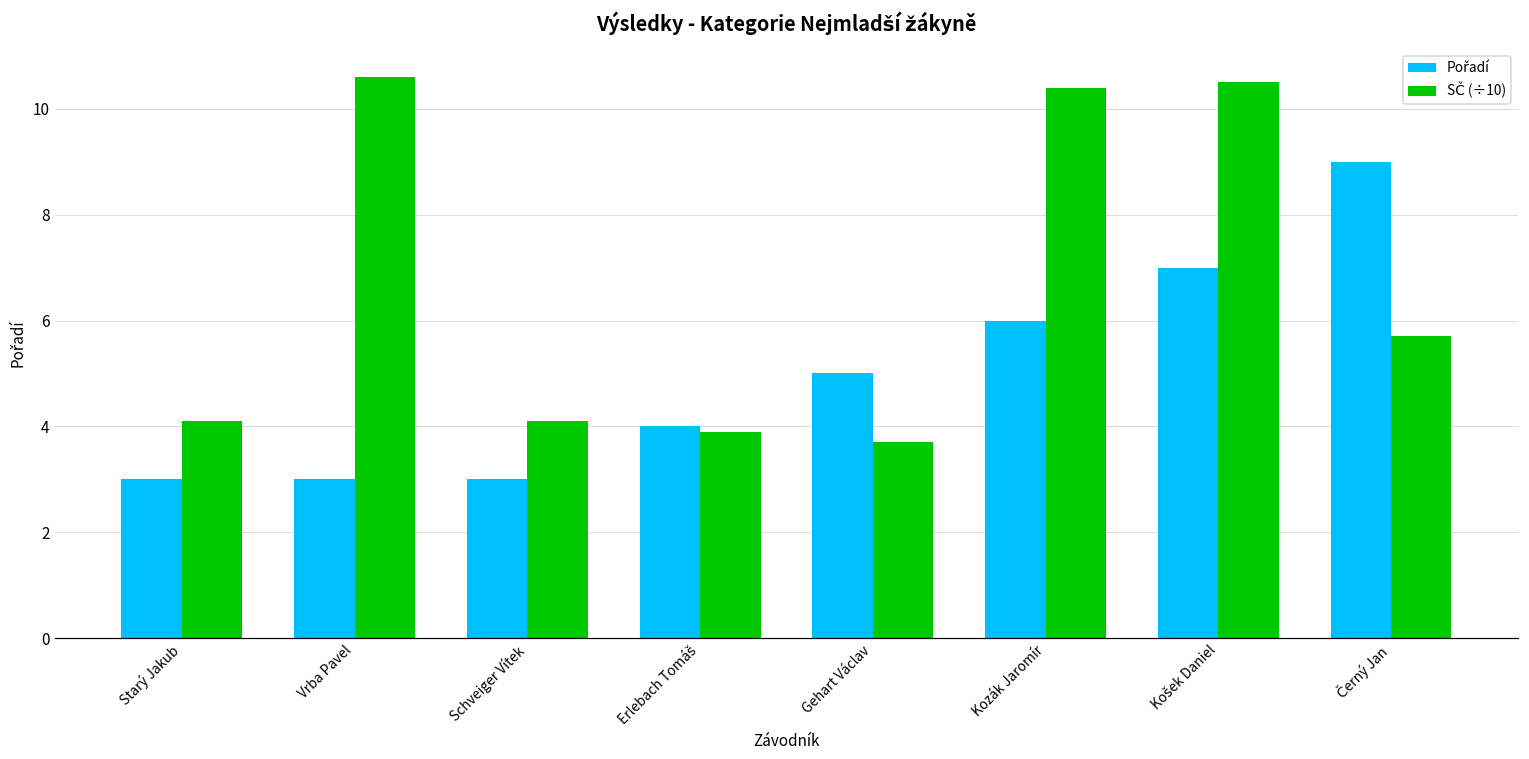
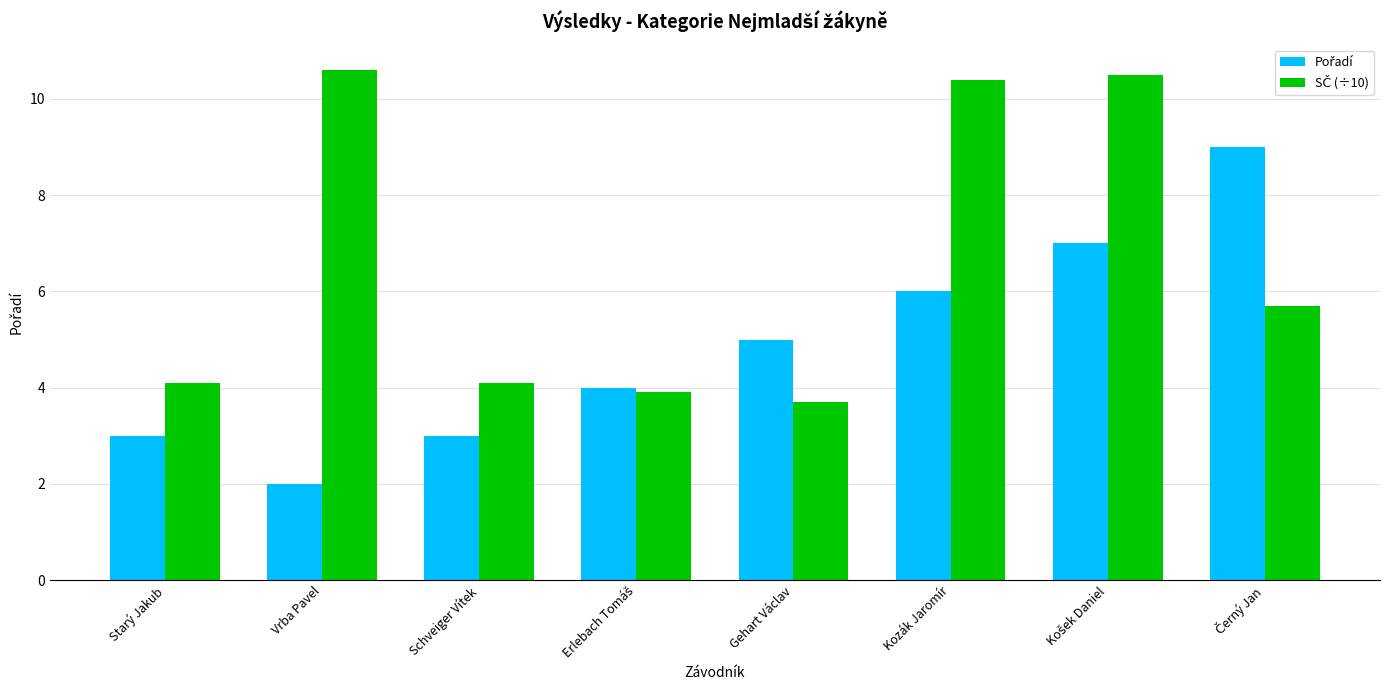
  {
    "Pořadí": {
      "Starý Jakub": 3,
-     "Vrba Pavel": 3,
+     "Vrba Pavel": 2,
      "Schveiger Vítek": 3,
      "Erlebach Tomáš": 4,
      "Gehart Václav": 5,
      "Kozák Jaromír": 6,
      "Košek Daniel": 7,
      "Černý Jan": 9
    },
    "SČ (÷10)": {
      "Starý Jakub": 4.1,
      "Vrba Pavel": 10.6,
      "Schveiger Vítek": 4.1,
      "Erlebach Tomáš": 3.9,
      "Gehart Václav": 3.7,
      "Kozák Jaromír": 10.4,
      "Košek Daniel": 10.5,
      "Černý Jan": 5.7
    }
  }
